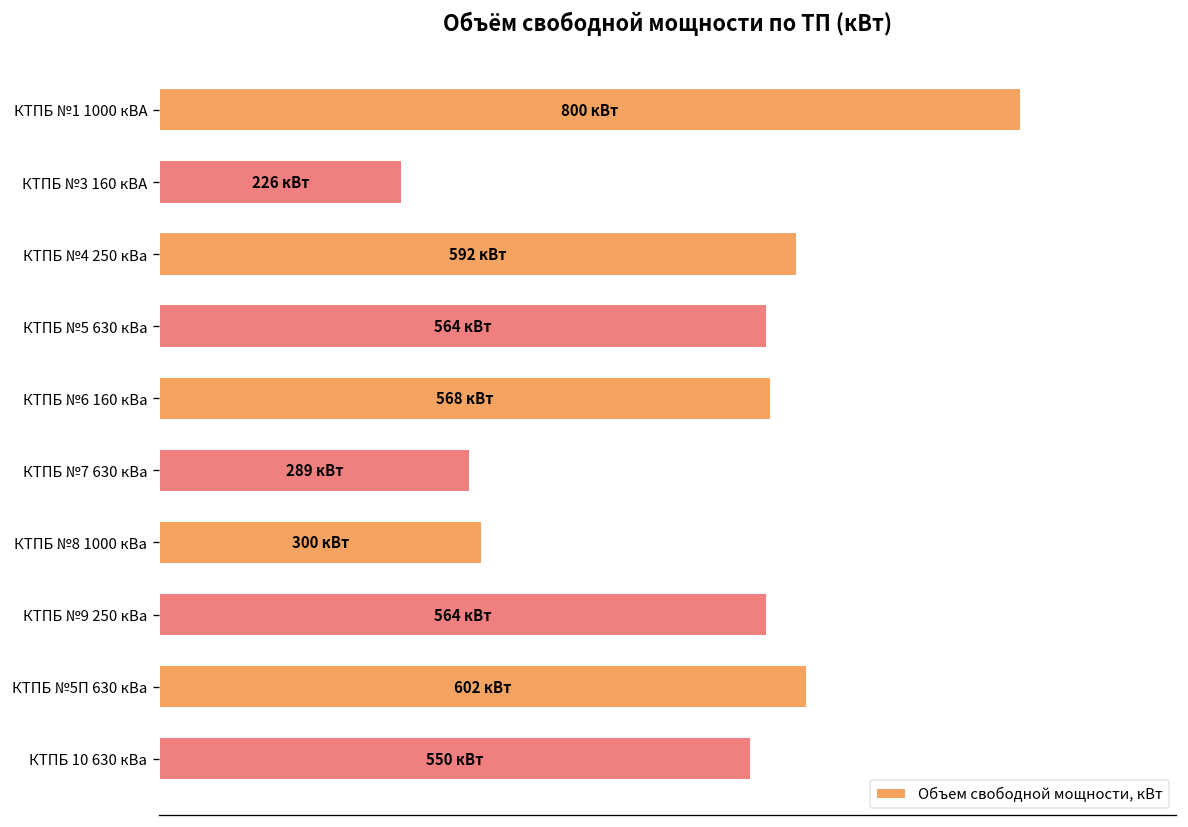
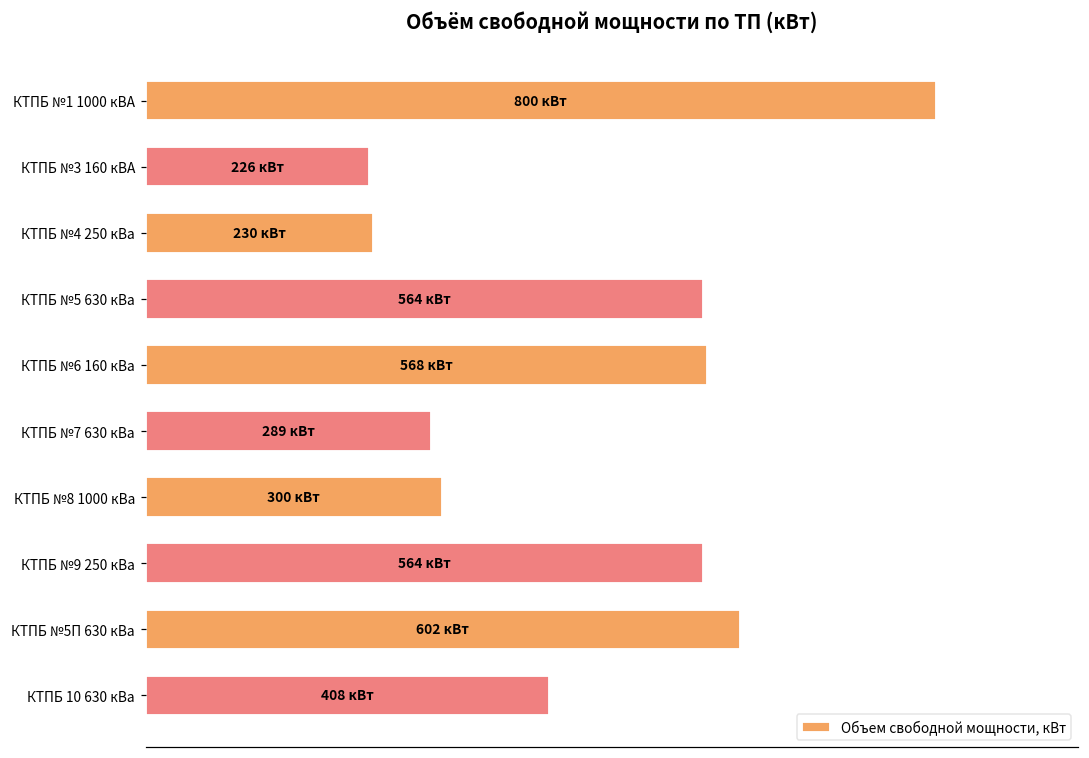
  {
    "КТПБ №1 1000 кВА": 800,
    "КТПБ №3 160 кВА": 226,
-   "КТПБ №4 250 кВа": 592,
+   "КТПБ №4 250 кВа": 230,
    "КТПБ №5 630 кВа": 564,
    "КТПБ №6 160 кВа": 568,
    "КТПБ №7 630 кВа": 289,
    "КТПБ №8 1000 кВа": 300,
    "КТПБ №9 250 кВа": 564,
    "КТПБ №5П 630 кВа": 602,
-   "КТПБ 10 630 кВа": 550
+   "КТПБ 10 630 кВа": 408
  }
